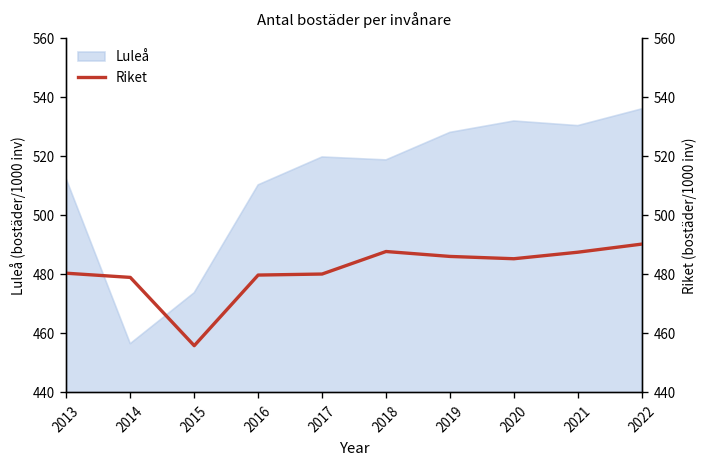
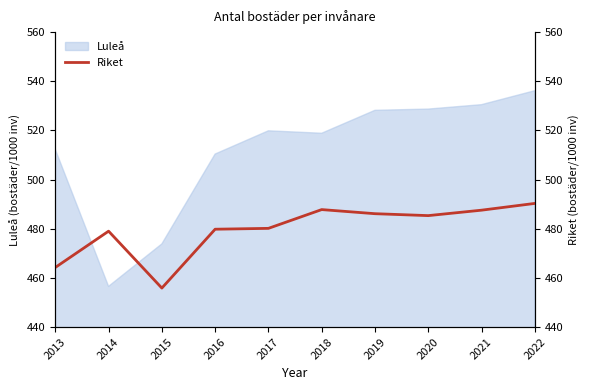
  {
    "Luleå": {
      "2013": 512,
      "2014": 457,
      "2015": 474,
      "2016": 510,
      "2017": 520,
      "2018": 519,
      "2019": 528,
-     "2020": 532,
+     "2020": 529,
      "2021": 530,
      "2022": 536
    },
    "Riket": {
-     "2013": 480,
+     "2013": 464,
      "2014": 479,
      "2015": 456,
      "2016": 480,
      "2017": 480,
      "2018": 488,
      "2019": 486,
      "2020": 485,
      "2021": 488,
      "2022": 490
    }
  }
